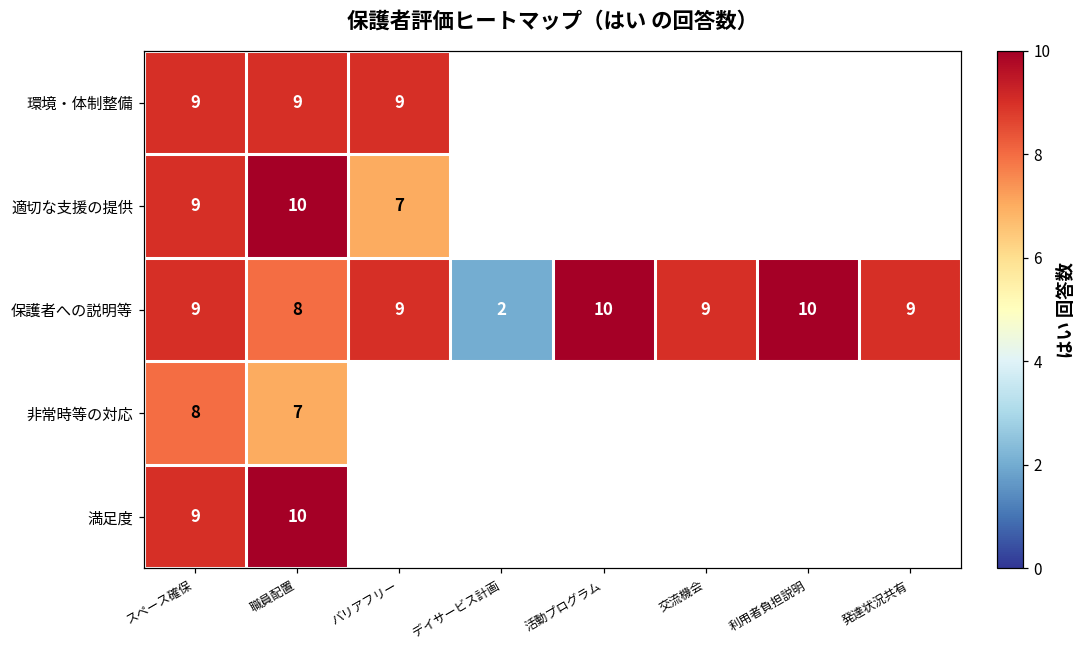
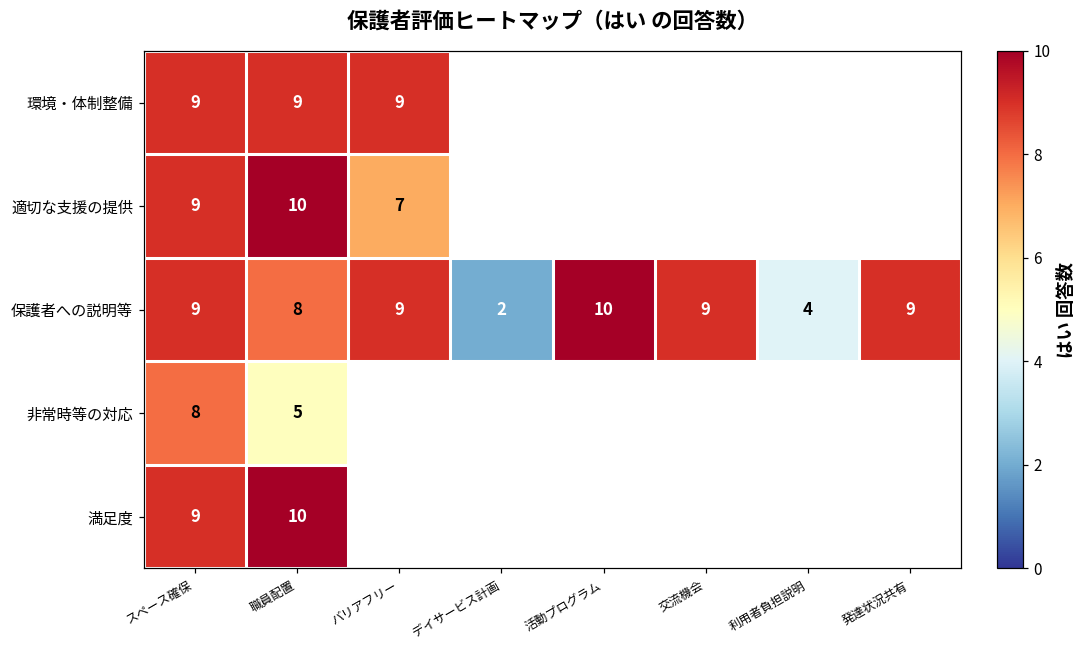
  {
    "環境・体制整備": {
      "スペース確保": 9,
      "職員配置": 9,
      "バリアフリー": 9
    },
    "適切な支援の提供": {
      "スペース確保": 9,
      "職員配置": 10,
      "バリアフリー": 7
    },
    "保護者への説明等": {
      "スペース確保": 9,
      "職員配置": 8,
      "バリアフリー": 9,
      "デイサービス計画": 2,
      "活動プログラム": 10,
      "交流機会": 9,
-     "利用者負担説明": 10,
+     "利用者負担説明": 4,
      "発達状況共有": 9
    },
    "非常時等の対応": {
      "スペース確保": 8,
-     "職員配置": 7
+     "職員配置": 5
    },
    "満足度": {
      "スペース確保": 9,
      "職員配置": 10
    }
  }
